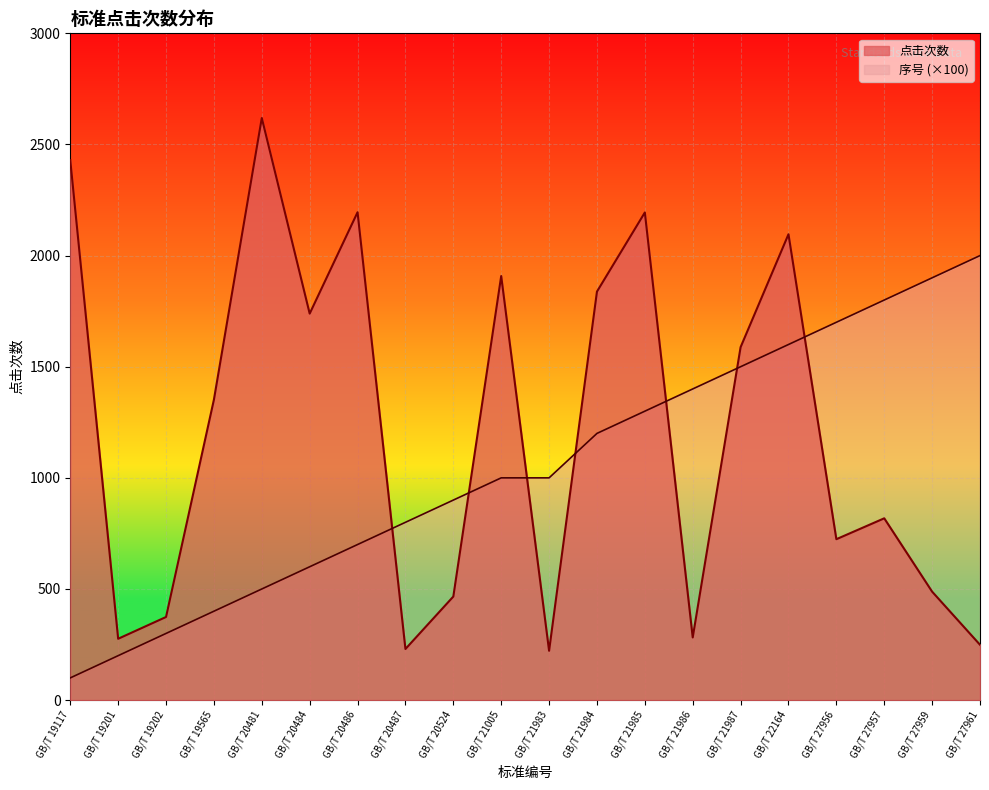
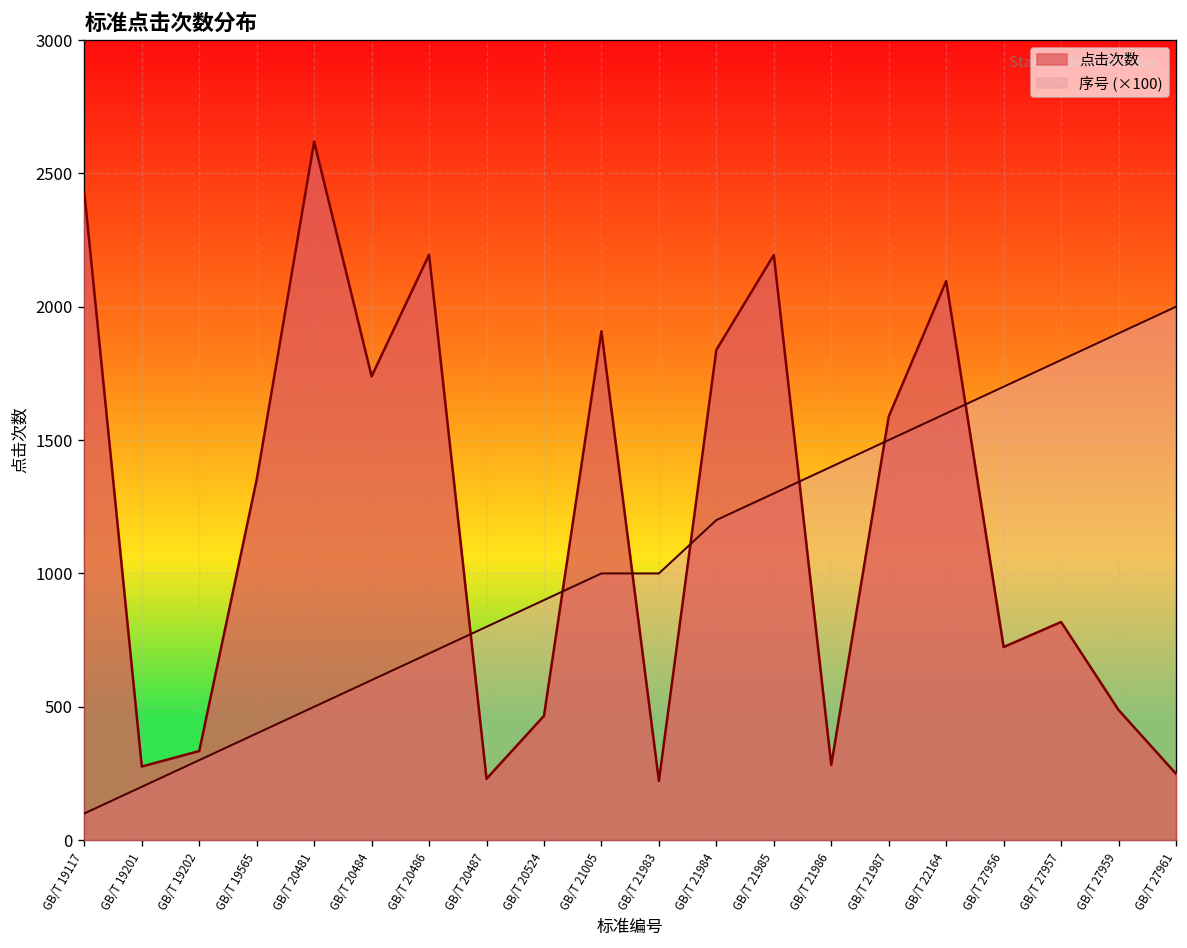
  {
    "点击次数": {
      "GB/T 19117": 2430,
      "GB/T 19201": 280,
-     "GB/T 19202": 370,
+     "GB/T 19202": 330,
      "GB/T 19565": 1350,
      "GB/T 20481": 2620,
      "GB/T 20484": 1740,
      "GB/T 20486": 2200,
      "GB/T 20487": 230,
      "GB/T 20524": 470,
      "GB/T 21005": 1910,
      "GB/T 21983": 220,
      "GB/T 21984": 1840,
      "GB/T 21985": 2190,
      "GB/T 21986": 280,
      "GB/T 21987": 1590,
      "GB/T 22164": 2100,
      "GB/T 27956": 720,
      "GB/T 27957": 820,
      "GB/T 27959": 490,
      "GB/T 27961": 250
    },
    "序号 (×100)": {
      "GB/T 19117": 100,
      "GB/T 19201": 200,
      "GB/T 19202": 300,
      "GB/T 19565": 400,
      "GB/T 20481": 500,
      "GB/T 20484": 600,
      "GB/T 20486": 700,
      "GB/T 20487": 800,
      "GB/T 20524": 900,
      "GB/T 21005": 1000,
      "GB/T 21983": 1000,
      "GB/T 21984": 1200,
      "GB/T 21985": 1300,
      "GB/T 21986": 1400,
      "GB/T 21987": 1500,
      "GB/T 22164": 1600,
      "GB/T 27956": 1700,
      "GB/T 27957": 1800,
      "GB/T 27959": 1900,
      "GB/T 27961": 2000
    }
  }
